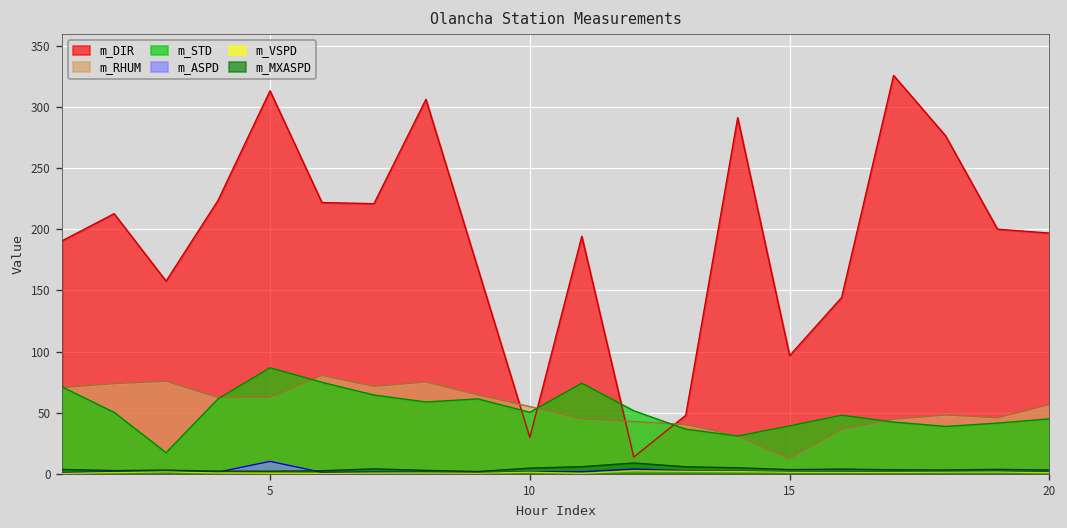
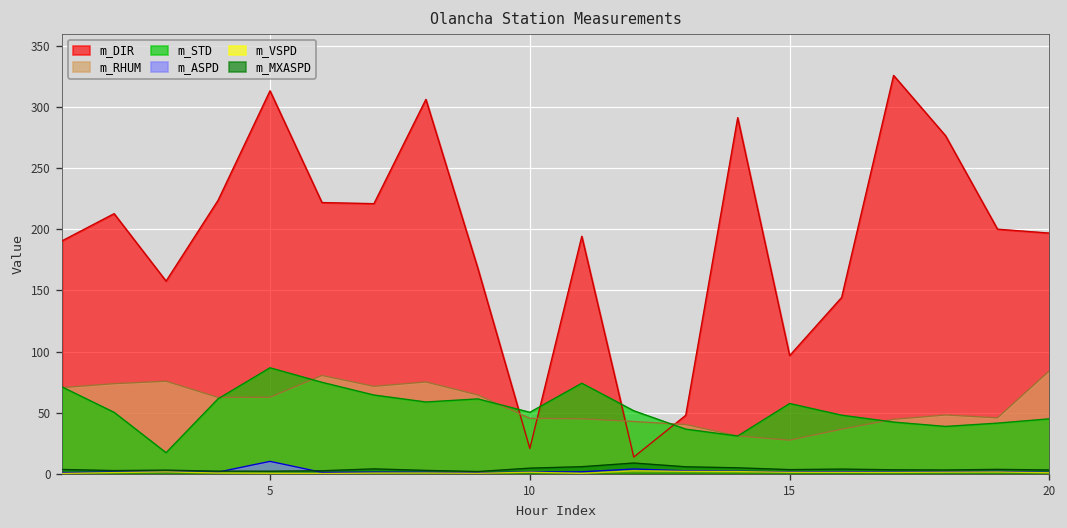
  {
    "m_DIR": {
      "5": 314,
-     "10": 30,
+     "10": 21,
      "15": 97,
      "20": 197
    },
    "m_RHUM": {
      "5": 63,
-     "10": 55,
-     "15": 12,
-     "20": 56
+     "10": 45,
+     "15": 27,
+     "20": 84
    },
    "m_STD": {
      "5": 87,
      "10": 50,
-     "15": 39,
+     "15": 57,
      "20": 45
    },
    "m_ASPD": {
      "5": 10
    },
    "m_MXASPD": {
      "10": 5
    }
  }
